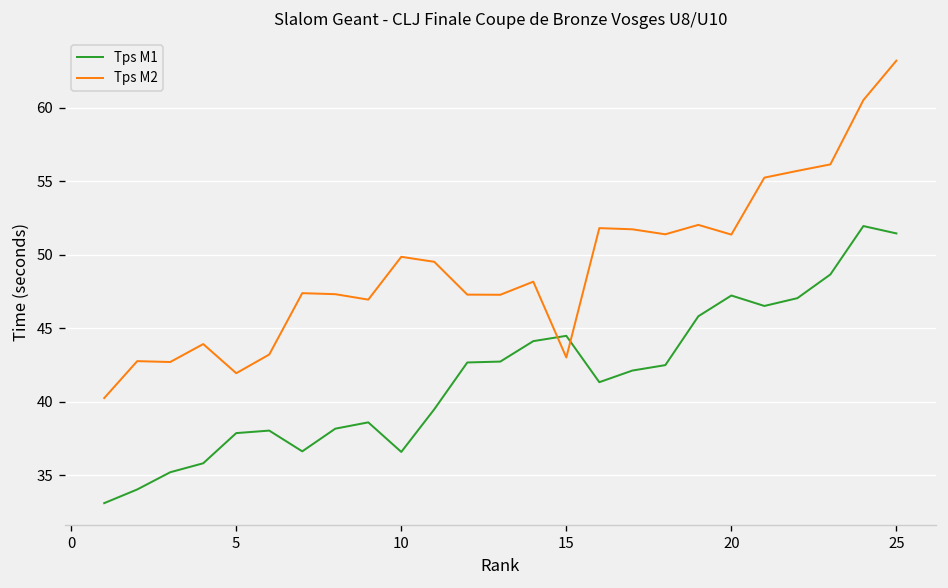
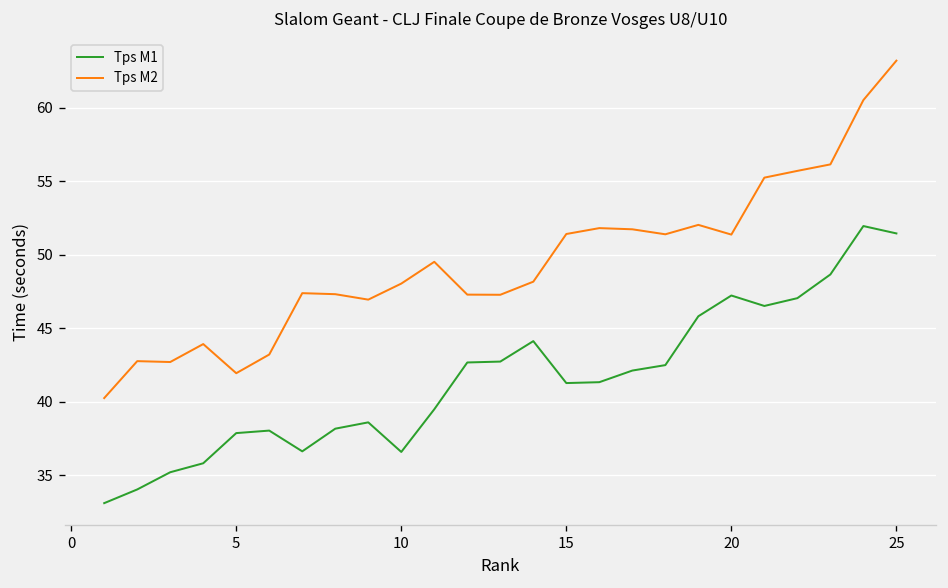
  {
    "Tps M1": {
      "5": 37.9,
      "10": 36.6,
-     "15": 44.5,
+     "15": 41.3,
      "20": 47.2,
      "25": 51.5
    },
    "Tps M2": {
      "5": 42.0,
-     "10": 49.9,
-     "15": 43.0,
+     "10": 48.0,
+     "15": 51.4,
      "20": 51.4,
      "25": 63.2
    }
  }
